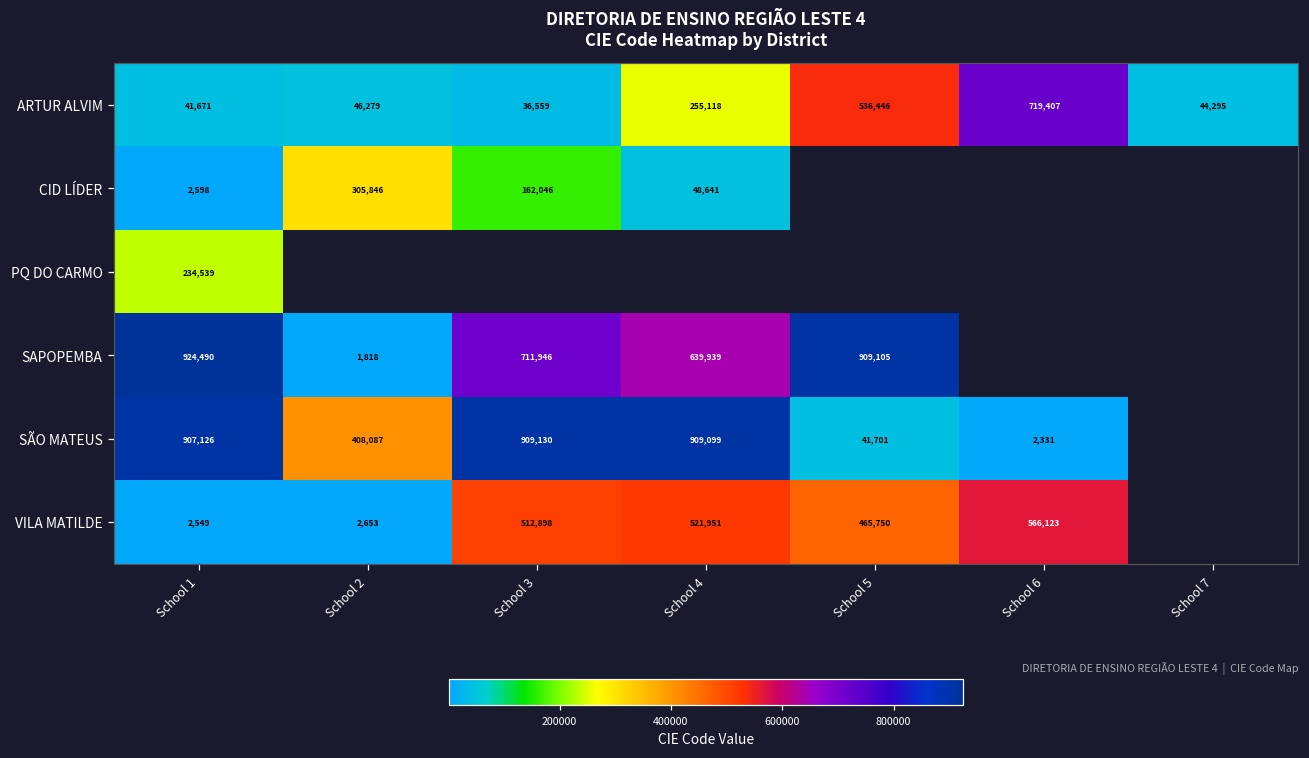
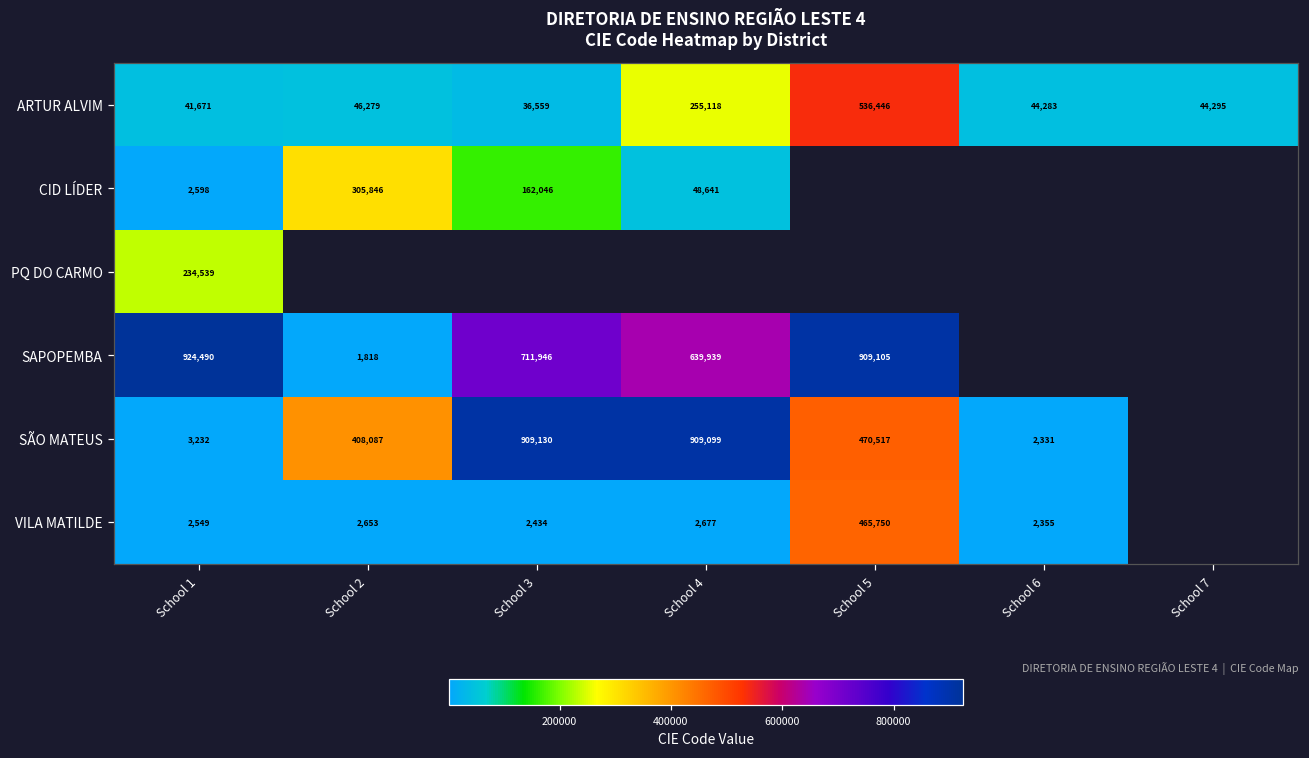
  {
    "ARTUR ALVIM": {
      "School 1": "41,671",
      "School 2": "46,279",
      "School 3": "36,559",
      "School 4": "255,118",
      "School 5": "536,446",
-     "School 6": "719,407",
+     "School 6": "44,283",
      "School 7": "44,295"
    },
    "CID LÍDER": {
      "School 1": "2,598",
      "School 2": "305,846",
      "School 3": "162,046",
      "School 4": "48,641"
    },
    "PQ DO CARMO": {
      "School 1": "234,539"
    },
    "SAPOPEMBA": {
      "School 1": "924,490",
      "School 2": "1,818",
      "School 3": "711,946",
      "School 4": "639,939",
      "School 5": "909,105"
    },
    "SÃO MATEUS": {
-     "School 1": "907,126",
+     "School 1": "3,232",
      "School 2": "408,087",
      "School 3": "909,130",
      "School 4": "909,099",
-     "School 5": "41,701",
+     "School 5": "470,517",
      "School 6": "2,331"
    },
    "VILA MATILDE": {
      "School 1": "2,549",
      "School 2": "2,653",
-     "School 3": "512,898",
-     "School 4": "521,951",
+     "School 3": "2,434",
+     "School 4": "2,677",
      "School 5": "465,750",
-     "School 6": "566,123"
+     "School 6": "2,355"
    }
  }
